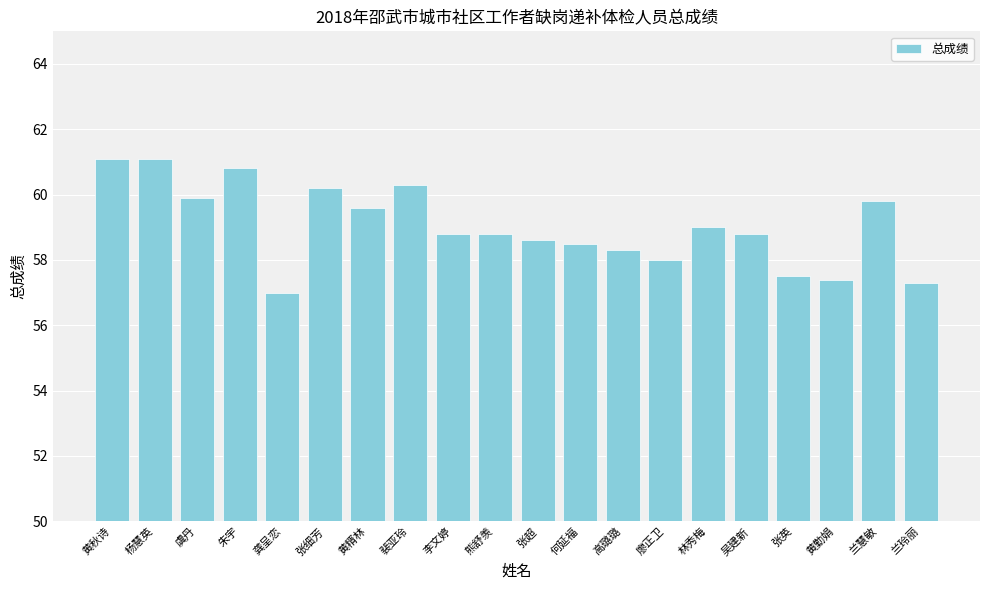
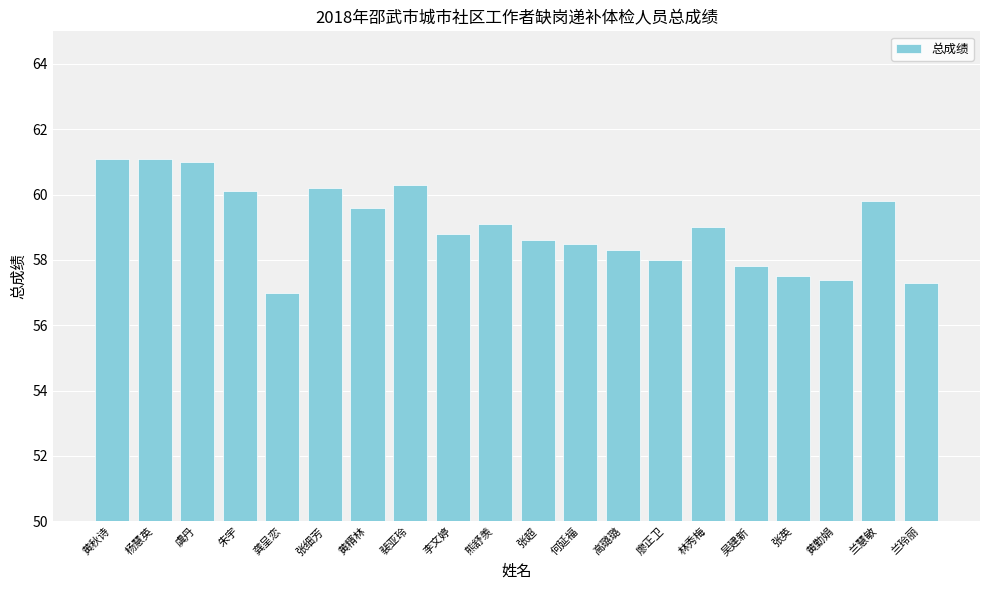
  {
    "黄秋诗": 61.1,
    "杨慧英": 61.1,
-   "虞丹": 59.9,
-   "朱宇": 60.8,
+   "虞丹": 61.0,
+   "朱宇": 60.1,
    "龚呈恋": 57.0,
    "张细芳": 60.2,
    "黄糈林": 59.6,
    "裴亚玲": 60.3,
    "李文婷": 58.8,
-   "熊舒羡": 58.8,
+   "熊舒羡": 59.1,
    "张超": 58.6,
    "何延福": 58.5,
    "高璐璐": 58.3,
    "廖正卫": 58.0,
    "林秀梅": 59.0,
-   "吴建新": 58.8,
+   "吴建新": 57.8,
    "张英": 57.5,
    "黄勤娟": 57.4,
    "兰慧敏": 59.8,
    "兰玲丽": 57.3
  }
